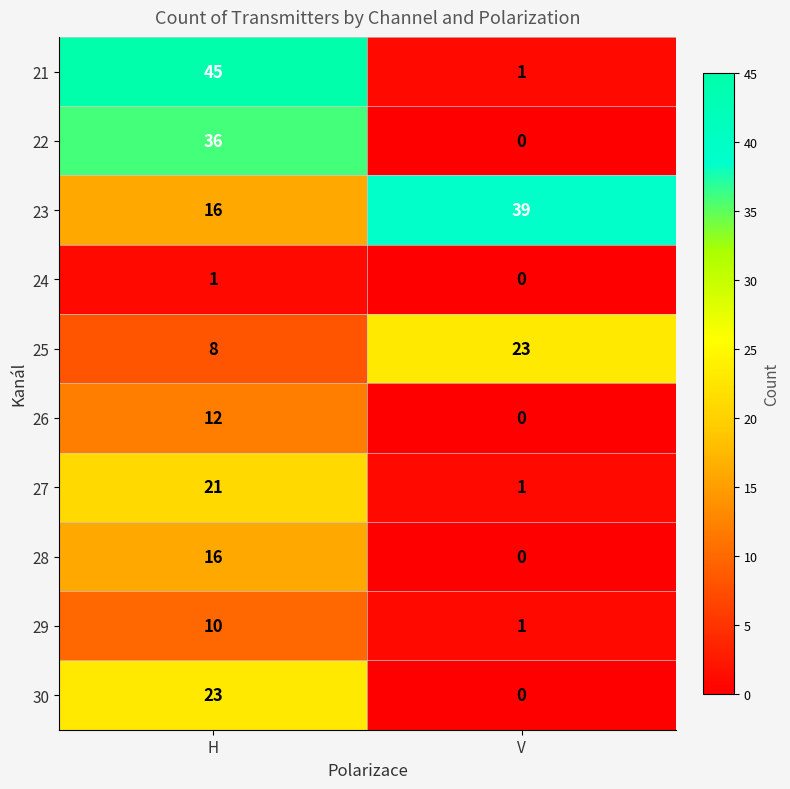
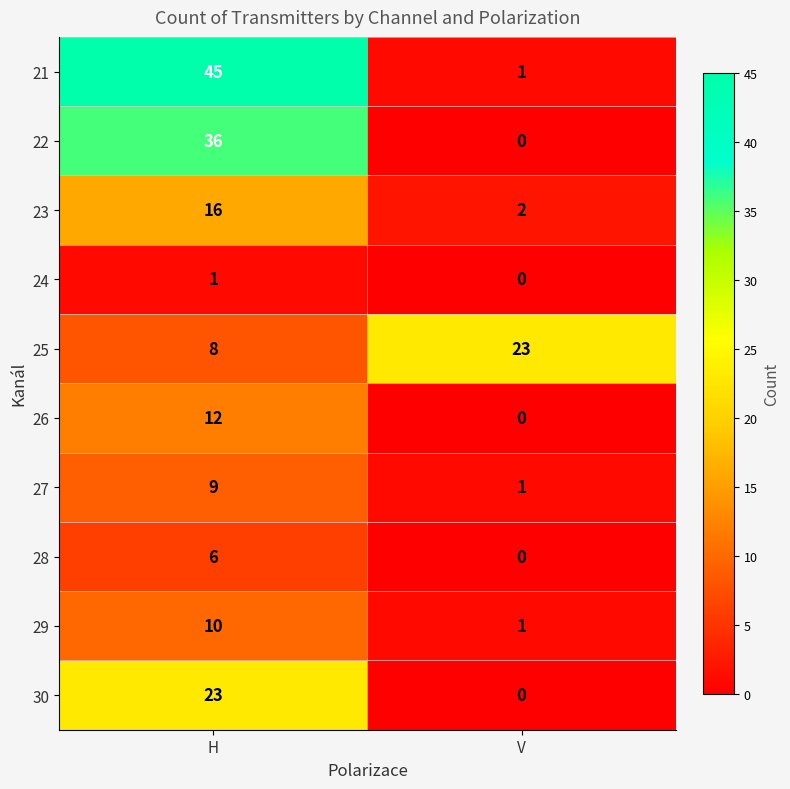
  {
    "21": {
      "H": 45,
      "V": 1
    },
    "22": {
      "H": 36,
      "V": 0
    },
    "23": {
      "H": 16,
-     "V": 39
+     "V": 2
    },
    "24": {
      "H": 1,
      "V": 0
    },
    "25": {
      "H": 8,
      "V": 23
    },
    "26": {
      "H": 12,
      "V": 0
    },
    "27": {
-     "H": 21,
+     "H": 9,
      "V": 1
    },
    "28": {
-     "H": 16,
+     "H": 6,
      "V": 0
    },
    "29": {
      "H": 10,
      "V": 1
    },
    "30": {
      "H": 23,
      "V": 0
    }
  }
